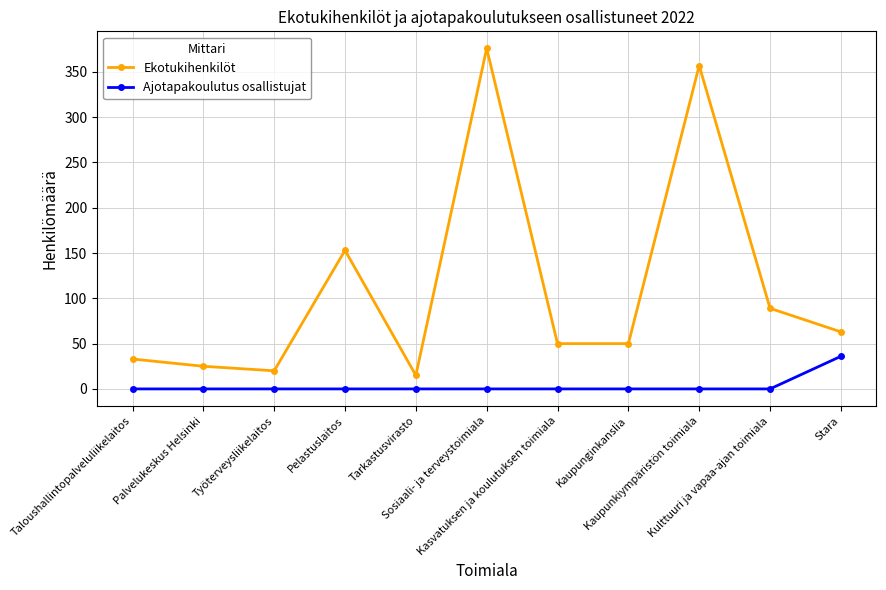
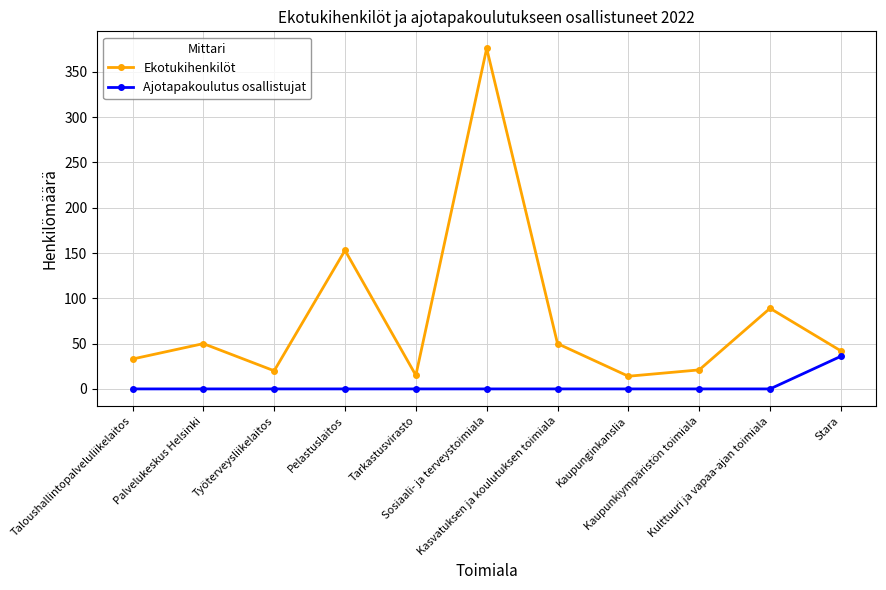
  {
    "Ekotukihenkilöt": {
      "Taloushallintopalveluliikelaitos": 30,
-     "Palvelukeskus Helsinki": 30,
+     "Palvelukeskus Helsinki": 50,
      "Työterveysliikelaitos": 20,
      "Pelastuslaitos": 150,
      "Tarkastusvirasto": 20,
      "Sosiaali- ja terveystoimiala": 380,
      "Kasvatuksen ja koulutuksen toimiala": 50,
-     "Kaupunginkanslia": 50,
-     "Kaupunkiympäristön toimiala": 360,
+     "Kaupunginkanslia": 10,
+     "Kaupunkiympäristön toimiala": 20,
      "Kulttuuri ja vapaa-ajan toimiala": 90,
-     "Stara": 60
+     "Stara": 40
    },
    "Ajotapakoulutus osallistujat": {
      "Taloushallintopalveluliikelaitos": 0,
      "Palvelukeskus Helsinki": 0,
      "Työterveysliikelaitos": 0,
      "Pelastuslaitos": 0,
      "Tarkastusvirasto": 0,
      "Sosiaali- ja terveystoimiala": 0,
      "Kasvatuksen ja koulutuksen toimiala": 0,
      "Kaupunginkanslia": 0,
      "Kaupunkiympäristön toimiala": 0,
      "Kulttuuri ja vapaa-ajan toimiala": 0,
      "Stara": 40
    }
  }
